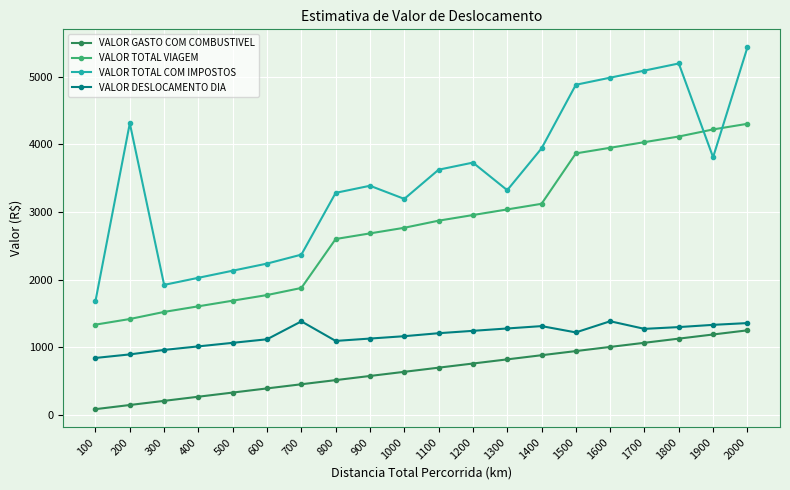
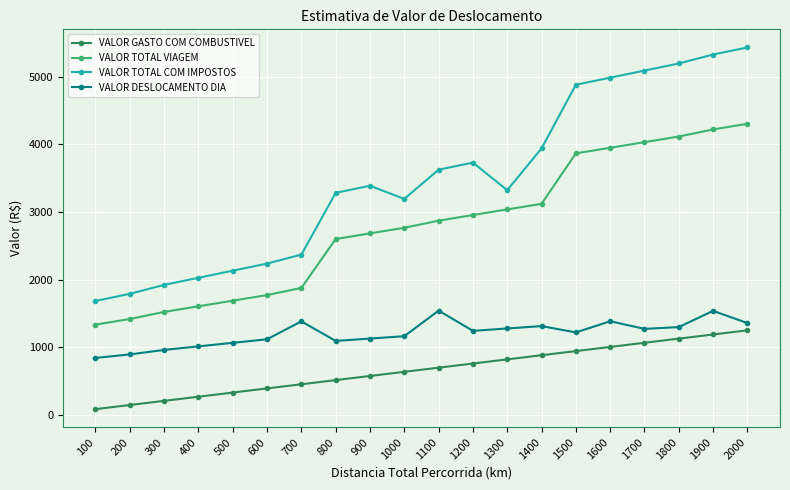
  {
    "VALOR TOTAL COM IMPOSTOS": {
      "100": 1700,
-     "200": 4300,
+     "200": 1800,
      "300": 1900,
      "400": 2000,
      "500": 2100,
      "600": 2200,
      "700": 2400,
      "800": 3300,
      "900": 3400,
      "1000": 3200,
      "1100": 3600,
      "1200": 3700,
      "1300": 3300,
      "1400": 3900,
      "1500": 4900,
      "1600": 5000,
      "1700": 5100,
      "1800": 5200,
-     "1900": 3800,
+     "1900": 5300,
      "2000": 5400
    },
    "VALOR DESLOCAMENTO DIA": {
      "100": 800,
      "200": 900,
      "300": 1000,
      "400": 1000,
      "500": 1100,
      "600": 1100,
      "700": 1400,
      "800": 1100,
      "900": 1100,
      "1000": 1200,
-     "1100": 1200,
+     "1100": 1500,
      "1200": 1200,
      "1300": 1300,
      "1400": 1300,
      "1500": 1200,
      "1600": 1400,
      "1700": 1300,
      "1800": 1300,
-     "1900": 1300,
+     "1900": 1500,
      "2000": 1400
    }
  }
